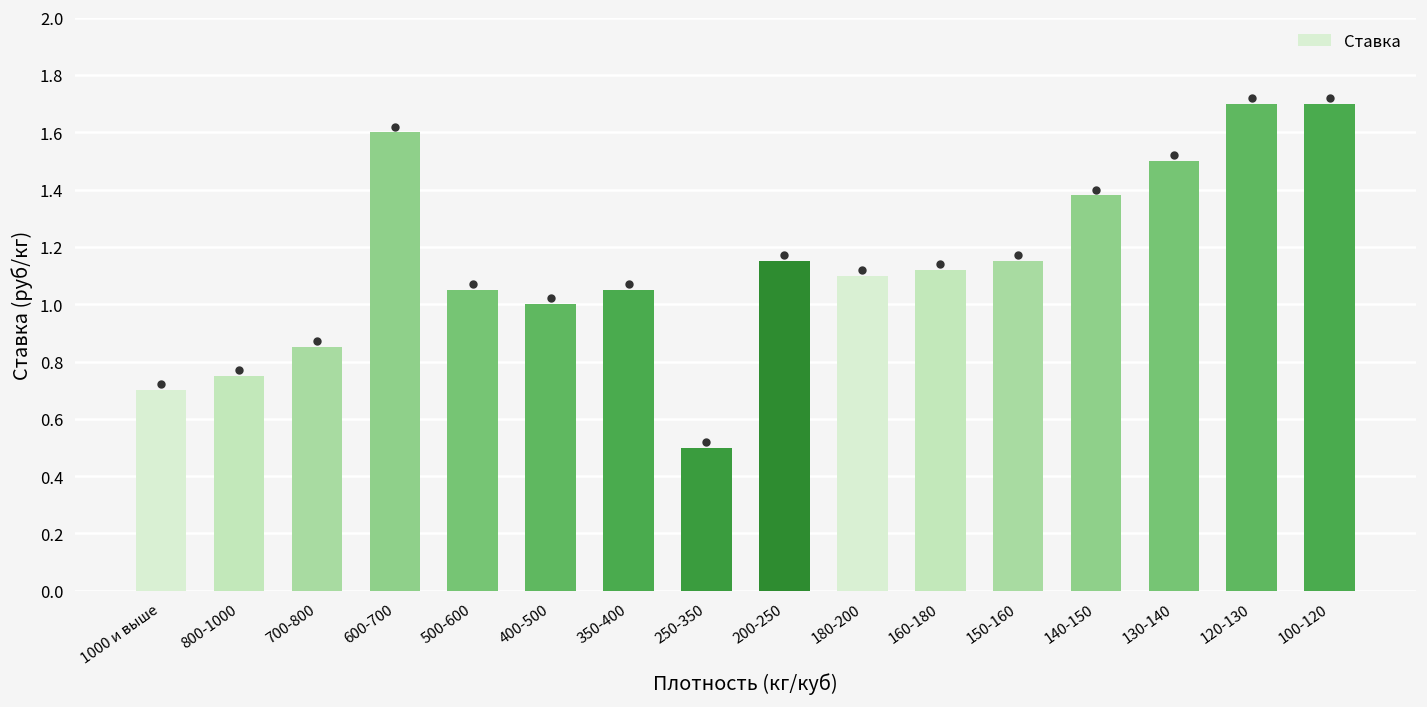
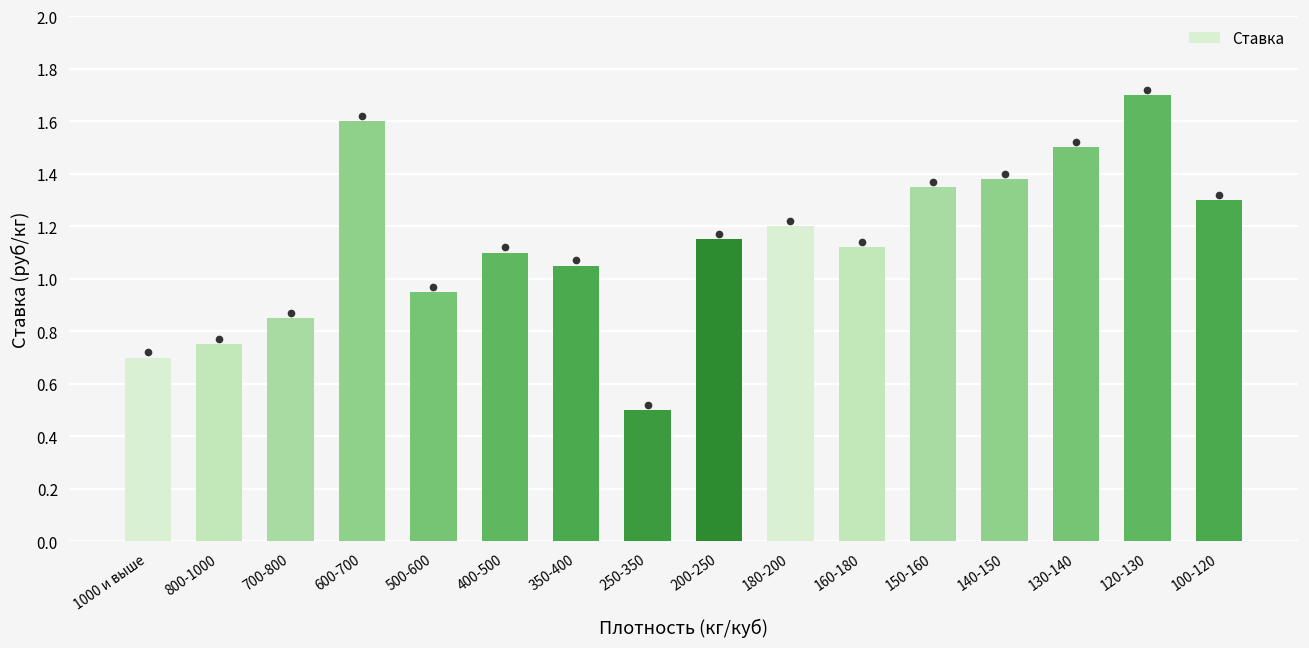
  {
    "Ставка": {
      "1000 и выше": 0.70,
      "800-1000": 0.75,
      "700-800": 0.85,
      "600-700": 1.60,
-     "500-600": 1.05,
-     "400-500": 1.0,
+     "500-600": 0.95,
+     "400-500": 1.1,
      "350-400": 1.05,
      "250-350": 0.50,
      "200-250": 1.15,
-     "180-200": 1.1,
+     "180-200": 1.2,
      "160-180": 1.12,
-     "150-160": 1.15,
+     "150-160": 1.35,
      "140-150": 1.38,
      "130-140": 1.50,
      "120-130": 1.70,
-     "100-120": 1.7
+     "100-120": 1.3
    }
  }
